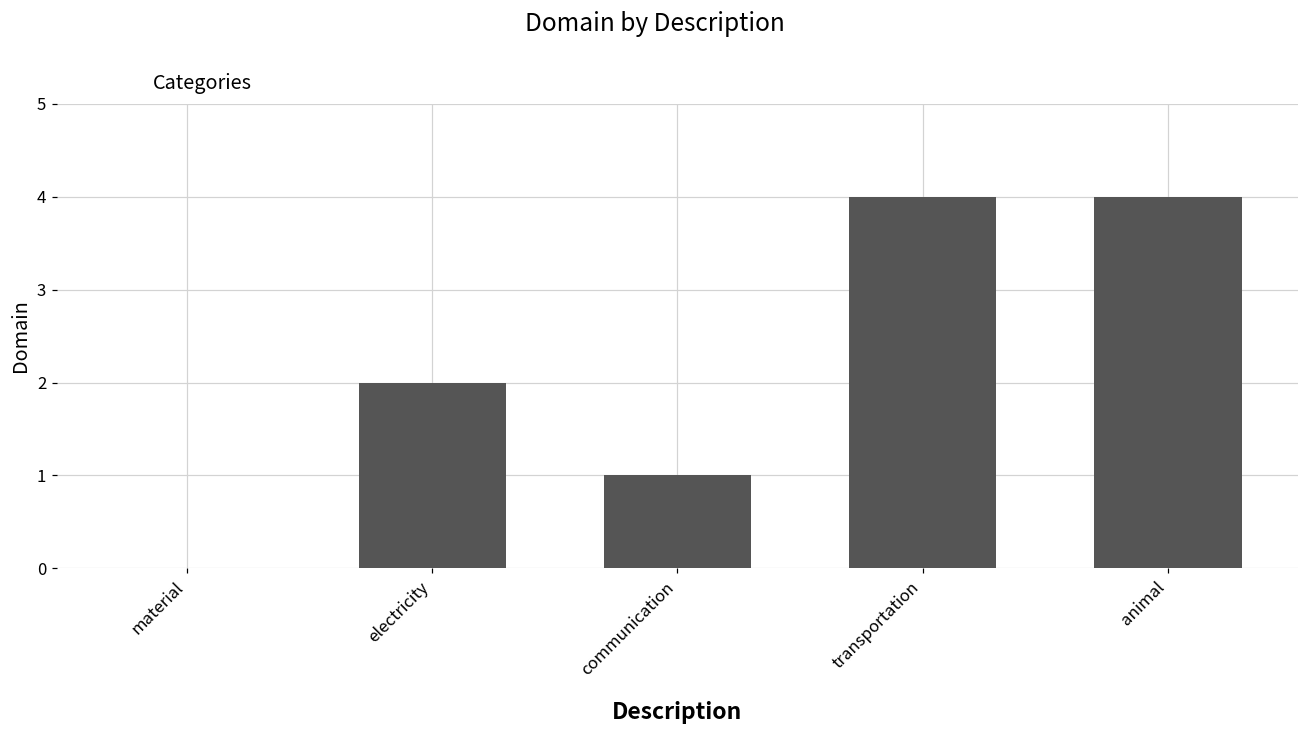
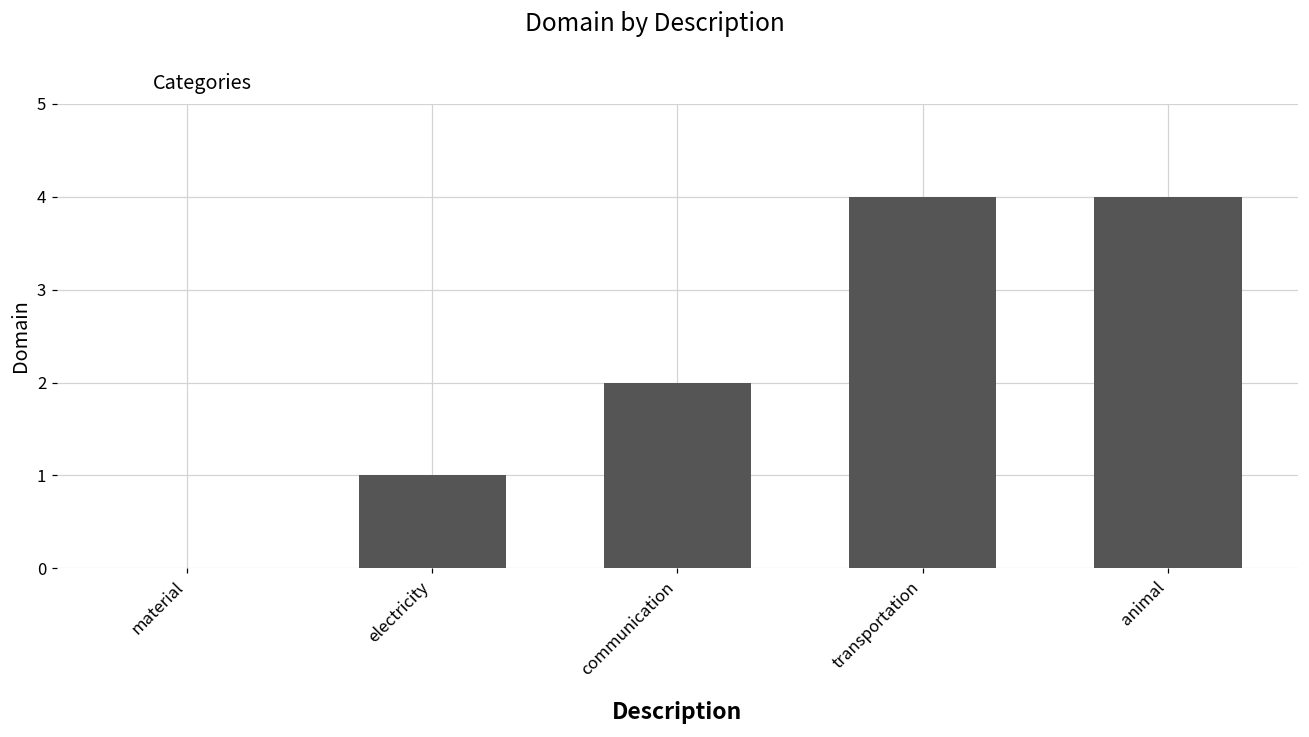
  {
    "material": 0,
-   "electricity": 2,
-   "communication": 1,
+   "electricity": 1,
+   "communication": 2,
    "transportation": 4,
    "animal": 4
  }
